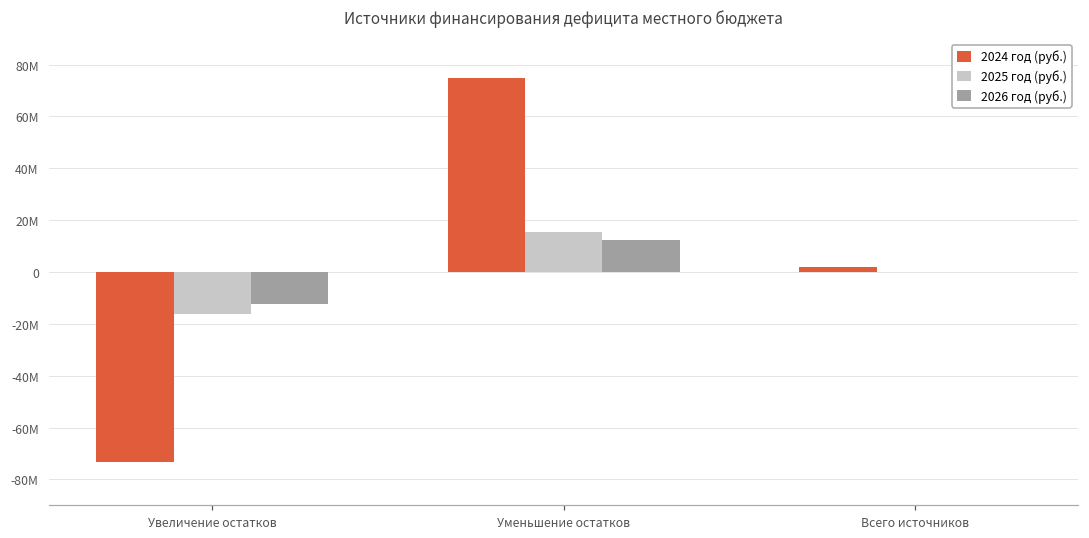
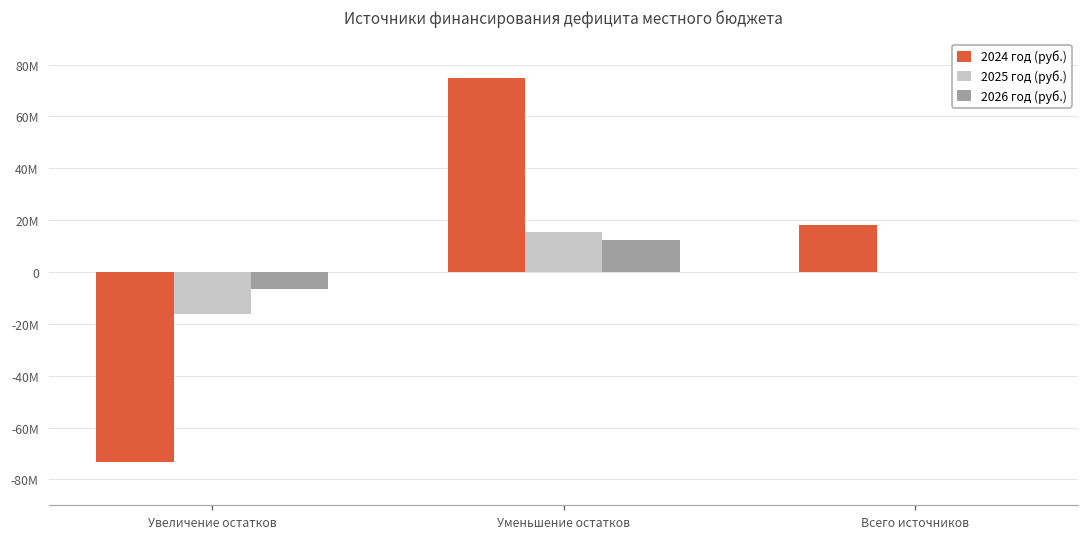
  {
    "2024 год (руб.)": {
      "Увеличение остатков": -73000000,
      "Уменьшение остатков": 75000000,
-     "Всего источников": 2000000
+     "Всего источников": 18000000
    },
    "2025 год (руб.)": {
      "Увеличение остатков": -16000000,
      "Уменьшение остатков": 16000000,
      "Всего источников": 0
    },
    "2026 год (руб.)": {
-     "Увеличение остатков": -12000000,
+     "Увеличение остатков": -6000000,
      "Уменьшение остатков": 12000000,
      "Всего источников": 0
    }
  }
